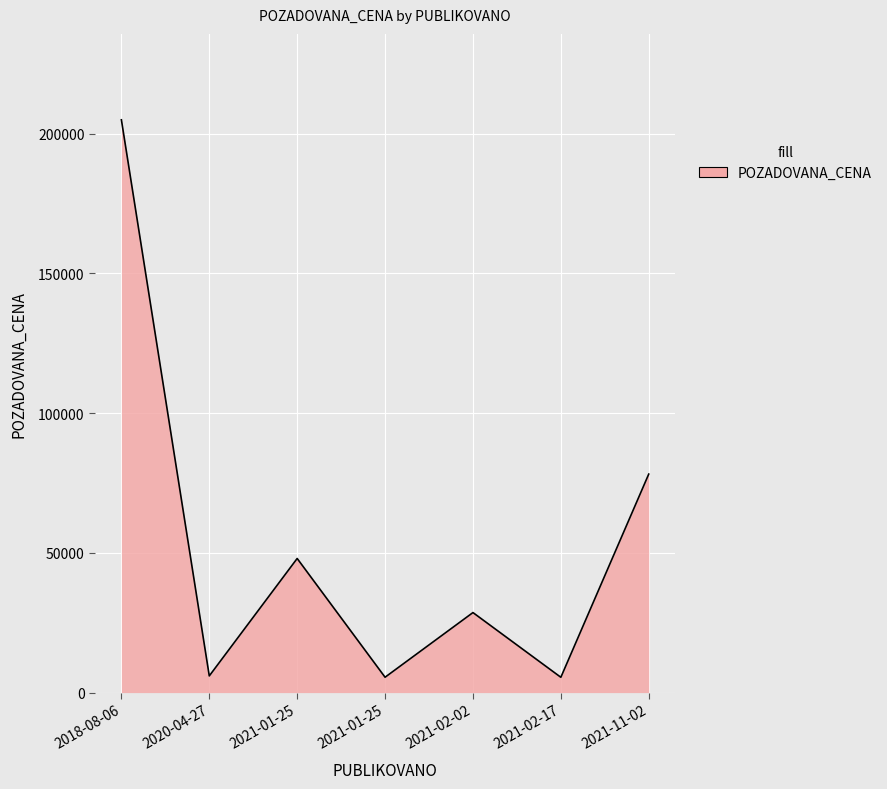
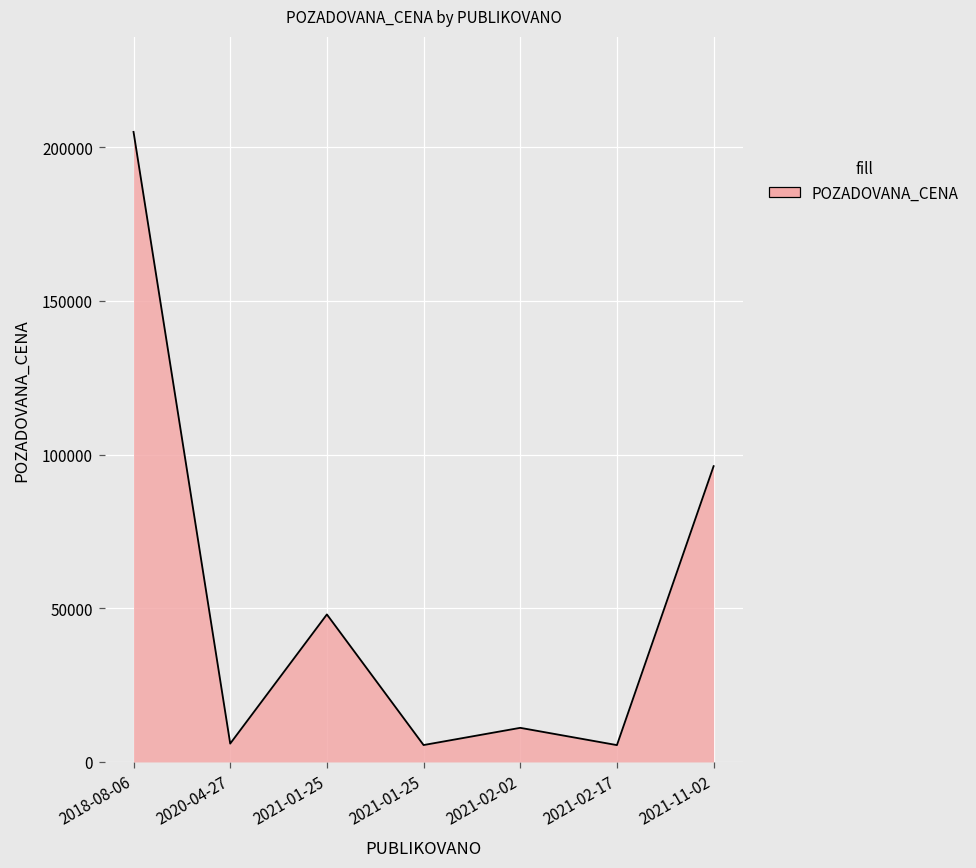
  {
    "2018-08-06": 205000,
    "2020-04-27": 6000,
-   "2021-02-02": 29000,
+   "2021-02-02": 11000,
    "2021-02-17": 5000,
-   "2021-11-02": 78000
+   "2021-11-02": 96000
  }
